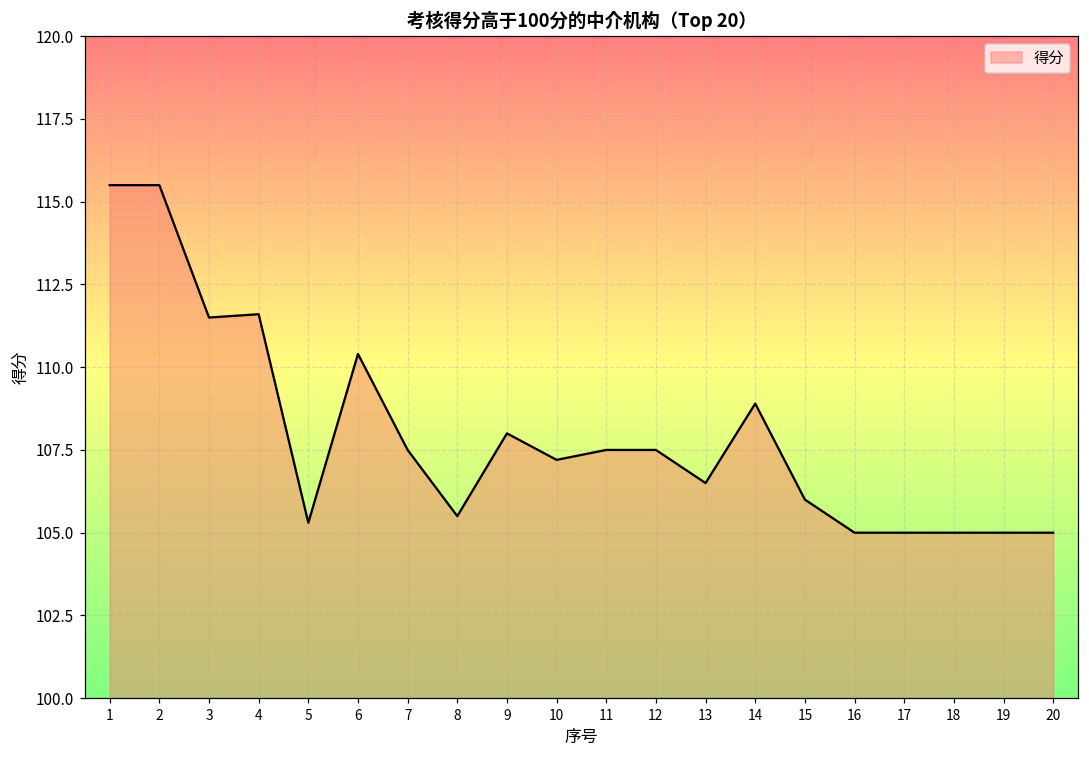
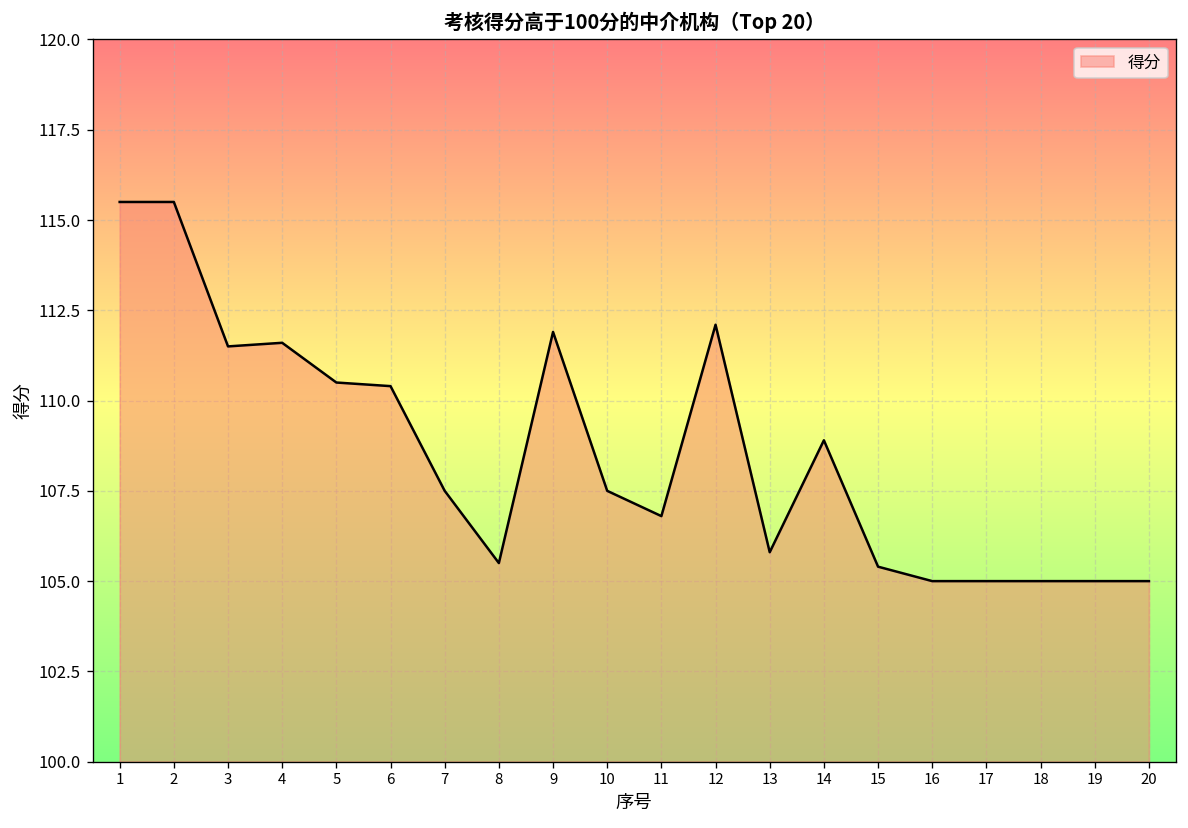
  {
    "1": 115.5,
    "2": 115.5,
    "3": 111.5,
    "4": 111.6,
-   "5": 105.3,
+   "5": 110.5,
    "6": 110.4,
    "7": 107.5,
    "8": 105.5,
-   "9": 108.0,
-   "10": 107.2,
-   "11": 107.5,
-   "12": 107.5,
-   "13": 106.5,
+   "9": 111.9,
+   "10": 107.5,
+   "11": 106.8,
+   "12": 112.1,
+   "13": 105.8,
    "14": 108.9,
-   "15": 106.0,
+   "15": 105.4,
    "16": 105.0,
    "17": 105.0,
    "18": 105.0,
    "19": 105.0,
    "20": 105.0
  }
